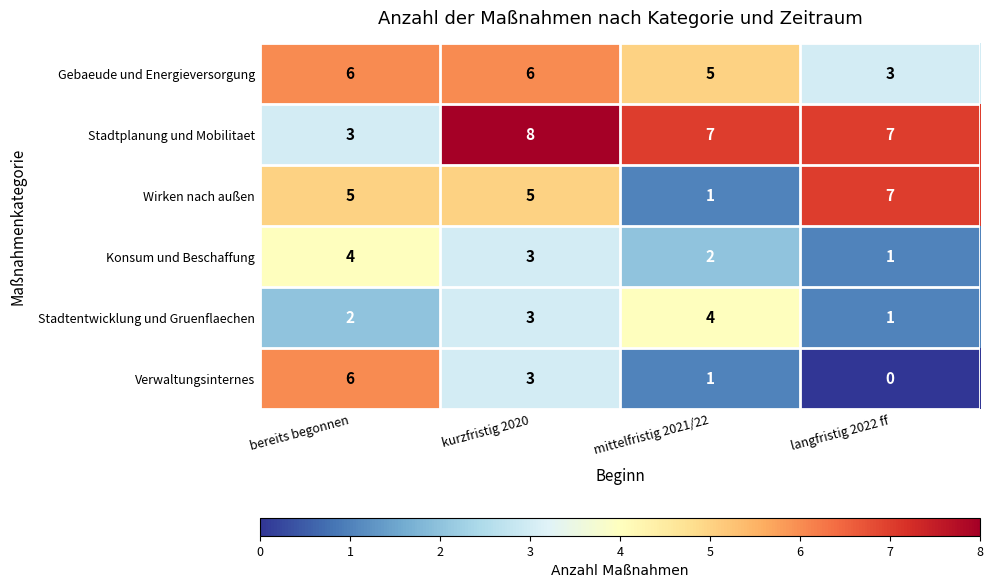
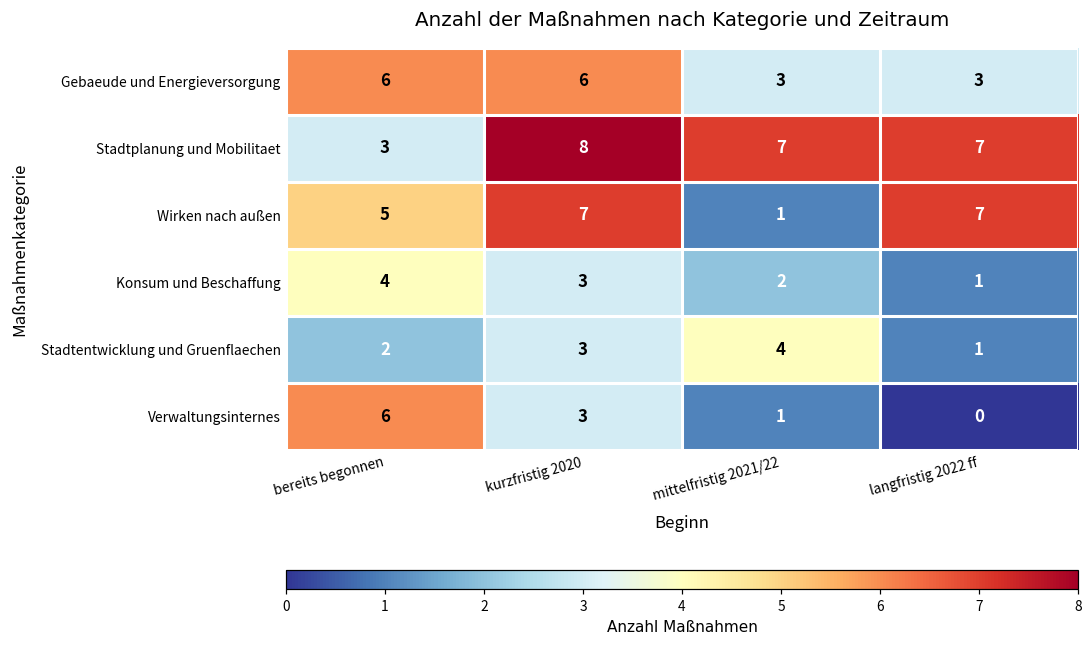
  {
    "Gebaeude und Energieversorgung": {
      "bereits begonnen": 6,
      "kurzfristig 2020": 6,
-     "mittelfristig 2021/22": 5,
+     "mittelfristig 2021/22": 3,
      "langfristig 2022 ff": 3
    },
    "Stadtplanung und Mobilitaet": {
      "bereits begonnen": 3,
      "kurzfristig 2020": 8,
      "mittelfristig 2021/22": 7,
      "langfristig 2022 ff": 7
    },
    "Wirken nach außen": {
      "bereits begonnen": 5,
-     "kurzfristig 2020": 5,
+     "kurzfristig 2020": 7,
      "mittelfristig 2021/22": 1,
      "langfristig 2022 ff": 7
    },
    "Konsum und Beschaffung": {
      "bereits begonnen": 4,
      "kurzfristig 2020": 3,
      "mittelfristig 2021/22": 2,
      "langfristig 2022 ff": 1
    },
    "Stadtentwicklung und Gruenflaechen": {
      "bereits begonnen": 2,
      "kurzfristig 2020": 3,
      "mittelfristig 2021/22": 4,
      "langfristig 2022 ff": 1
    },
    "Verwaltungsinternes": {
      "bereits begonnen": 6,
      "kurzfristig 2020": 3,
      "mittelfristig 2021/22": 1,
      "langfristig 2022 ff": 0
    }
  }
